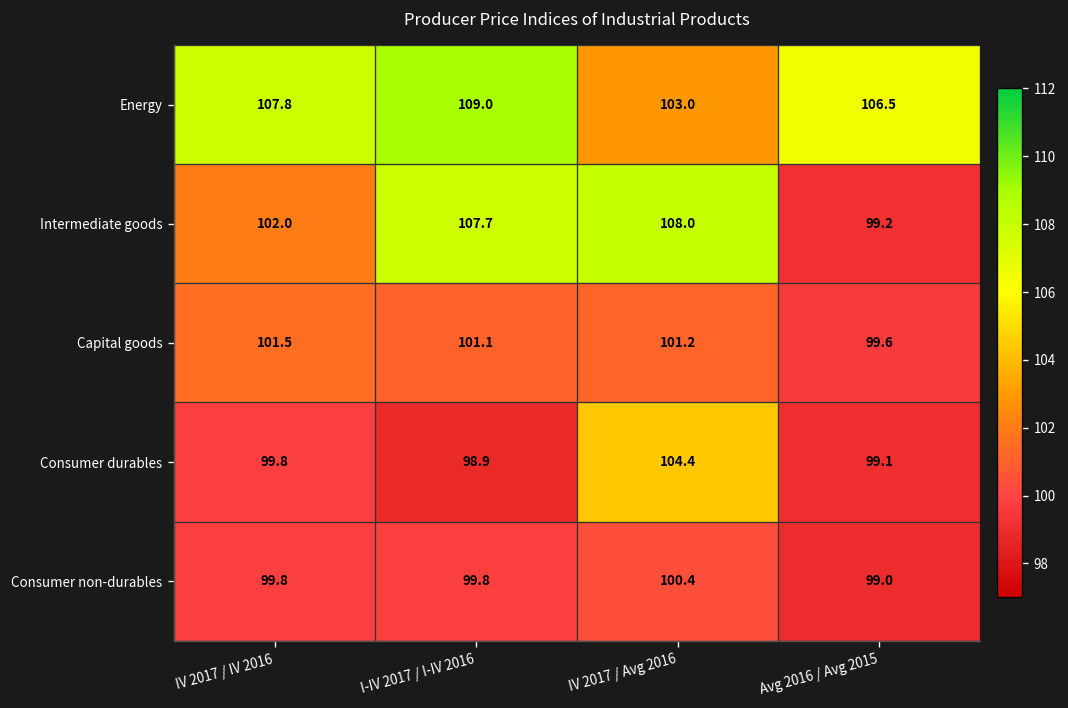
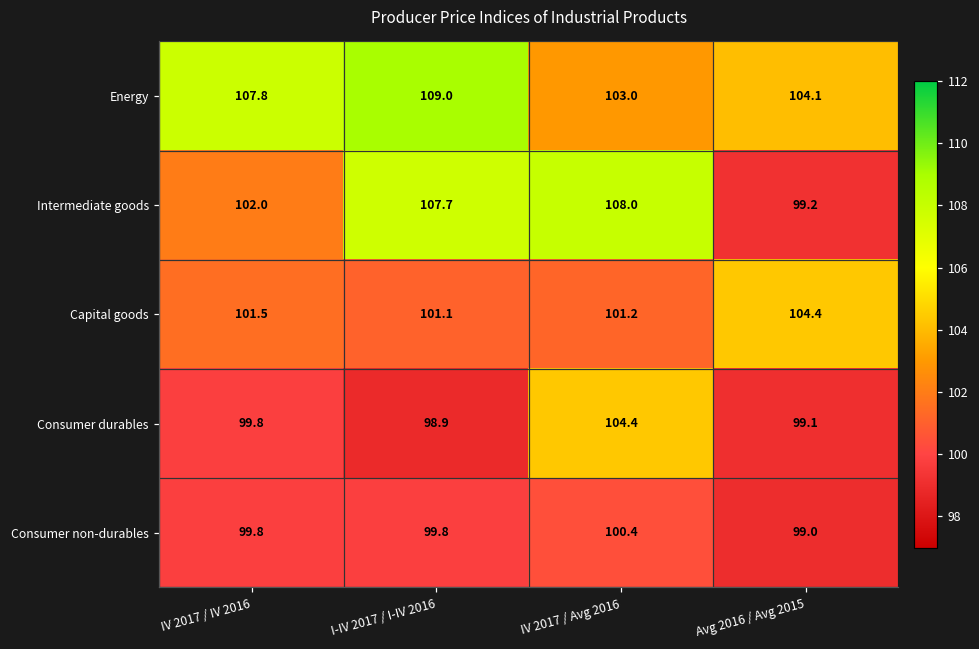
  {
    "Energy": {
      "IV 2017 / IV 2016": 107.8,
      "I-IV 2017 / I-IV 2016": 109.0,
      "IV 2017 / Avg 2016": 103.0,
-     "Avg 2016 / Avg 2015": 106.5
+     "Avg 2016 / Avg 2015": 104.1
    },
    "Intermediate goods": {
      "IV 2017 / IV 2016": 102.0,
      "I-IV 2017 / I-IV 2016": 107.7,
      "IV 2017 / Avg 2016": 108.0,
      "Avg 2016 / Avg 2015": 99.2
    },
    "Capital goods": {
      "IV 2017 / IV 2016": 101.5,
      "I-IV 2017 / I-IV 2016": 101.1,
      "IV 2017 / Avg 2016": 101.2,
-     "Avg 2016 / Avg 2015": 99.6
+     "Avg 2016 / Avg 2015": 104.4
    },
    "Consumer durables": {
      "IV 2017 / IV 2016": 99.8,
      "I-IV 2017 / I-IV 2016": 98.9,
      "IV 2017 / Avg 2016": 104.4,
      "Avg 2016 / Avg 2015": 99.1
    },
    "Consumer non-durables": {
      "IV 2017 / IV 2016": 99.8,
      "I-IV 2017 / I-IV 2016": 99.8,
      "IV 2017 / Avg 2016": 100.4,
      "Avg 2016 / Avg 2015": 99.0
    }
  }
